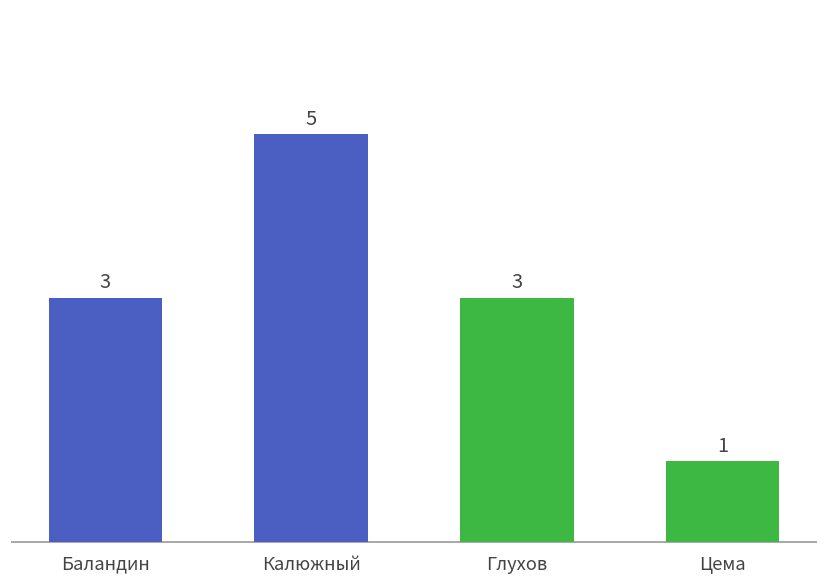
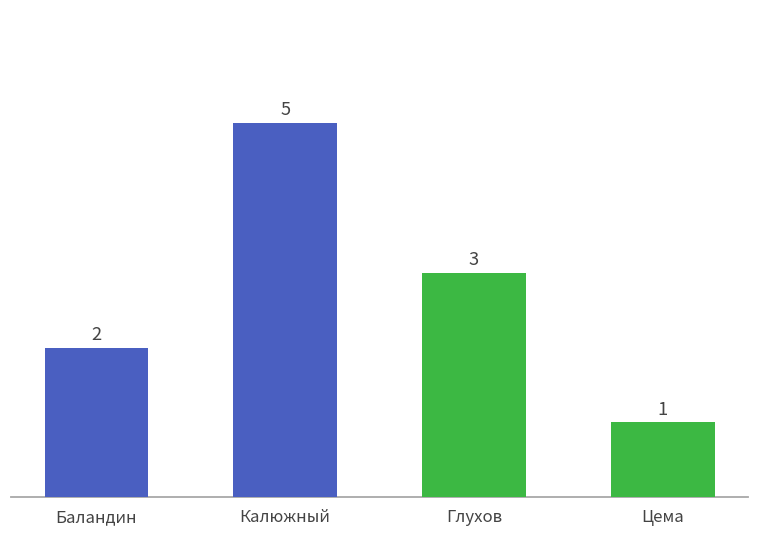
  {
-   "Баландин": 3,
+   "Баландин": 2,
    "Калюжный": 5,
    "Глухов": 3,
    "Цема": 1
  }
